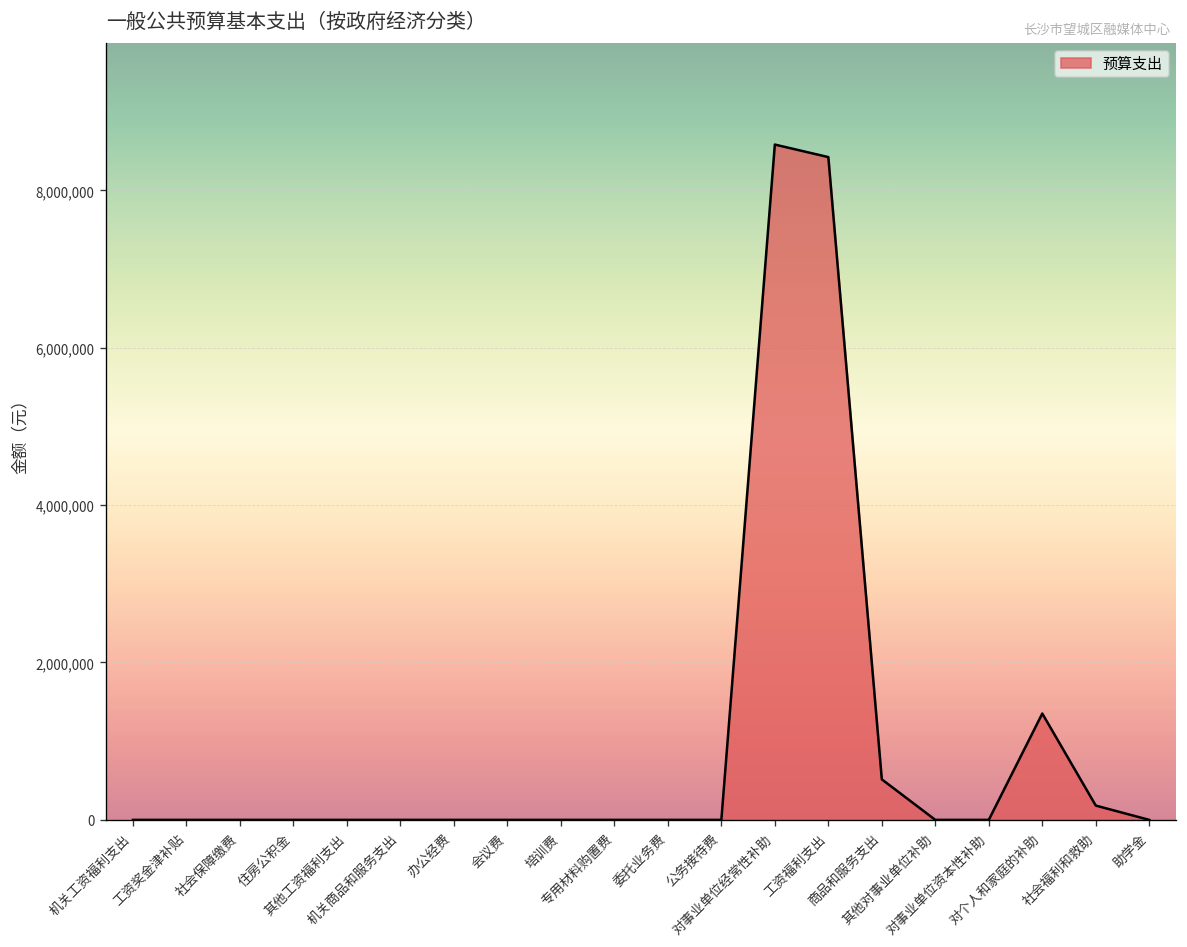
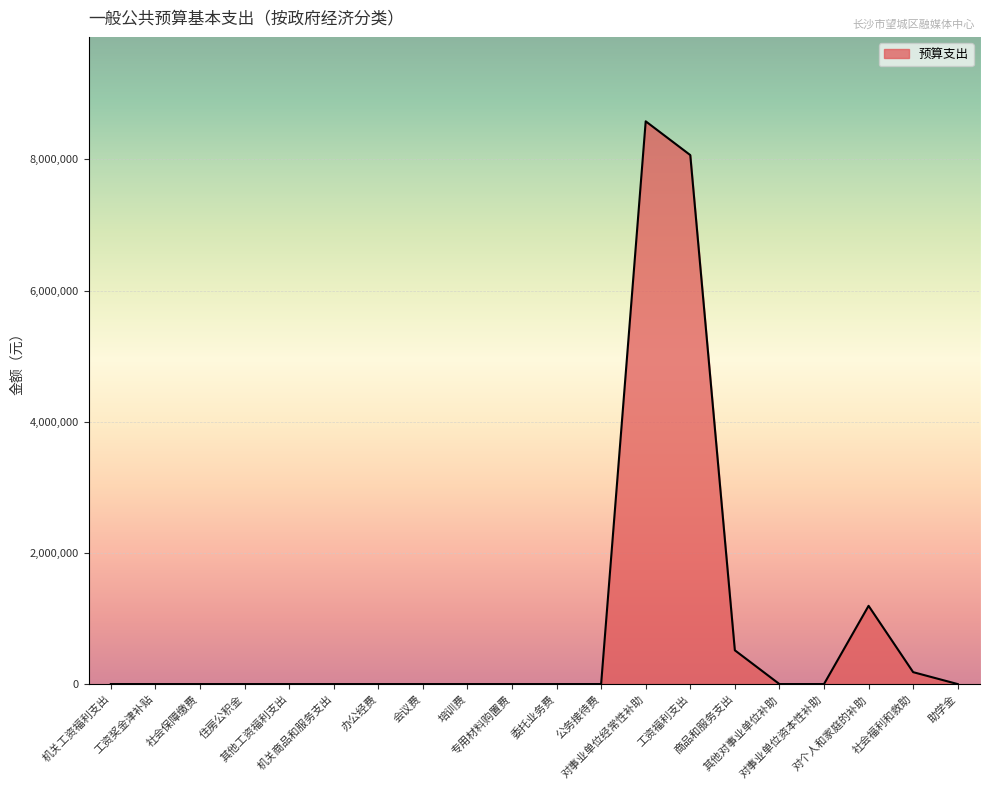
  {
    "机关工资福利支出": "0",
    "工资奖金津补贴": "0",
    "社会保障缴费": "0",
    "住房公积金": "0",
    "其他工资福利支出": "0",
    "机关商品和服务支出": "0",
    "办公经费": "0",
    "会议费": "0",
    "培训费": "0",
    "专用材料购置费": "0",
    "委托业务费": "0",
    "公务接待费": "0",
    "对事业单位经常性补助": "8,600,000",
-   "工资福利支出": "8,400,000",
+   "工资福利支出": "8,100,000",
    "商品和服务支出": "500,000",
    "其他对事业单位补助": "0",
    "对事业单位资本性补助": "0",
-   "对个人和家庭的补助": "1,400,000",
+   "对个人和家庭的补助": "1,200,000",
    "社会福利和救助": "200,000",
    "助学金": "0"
  }
